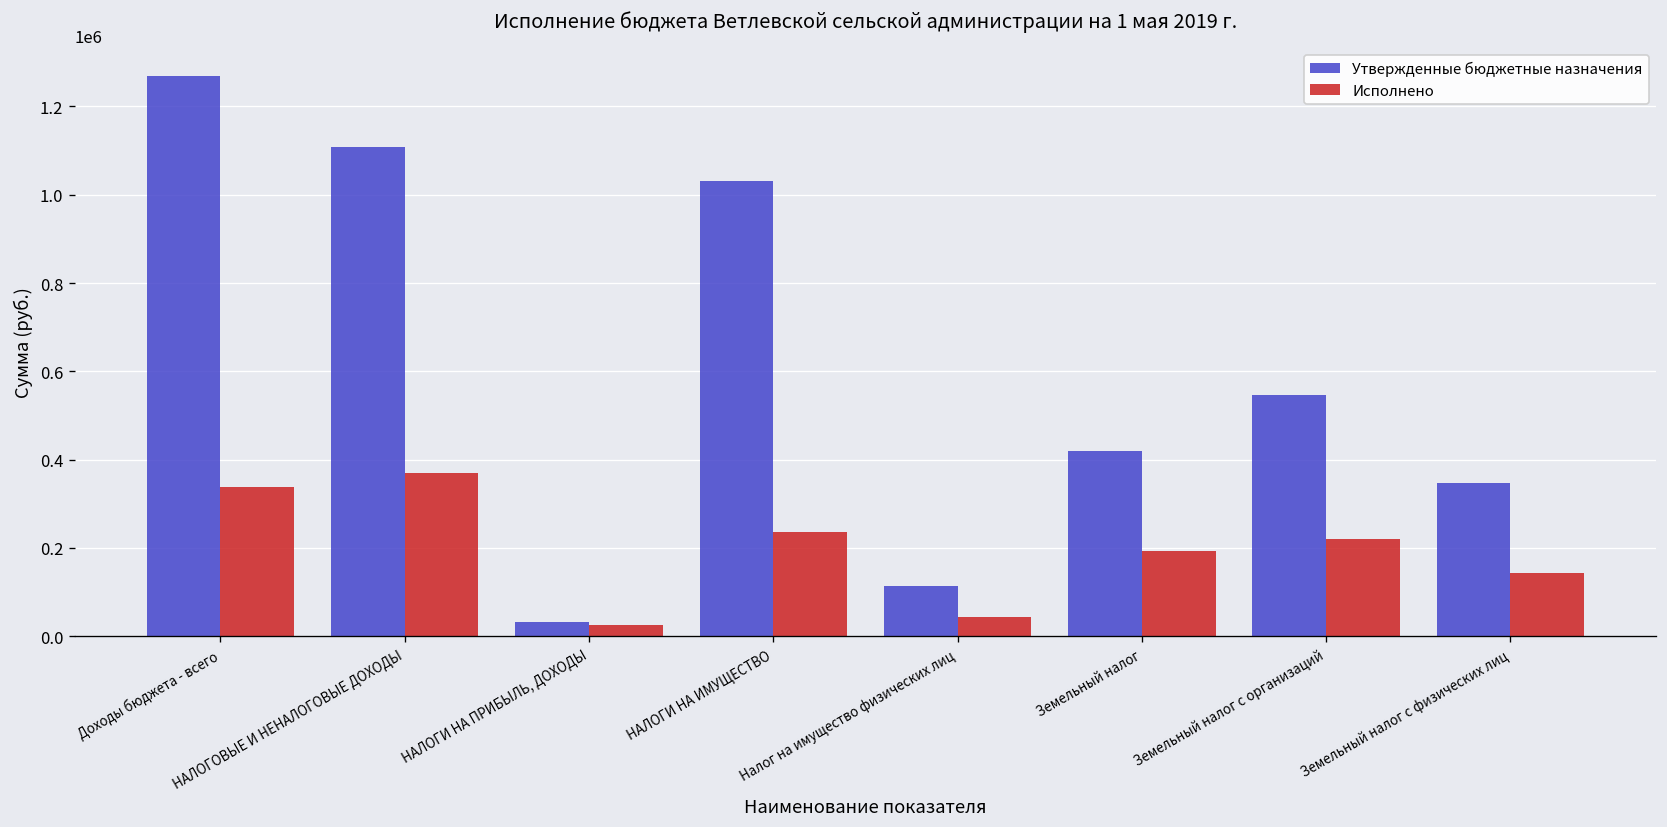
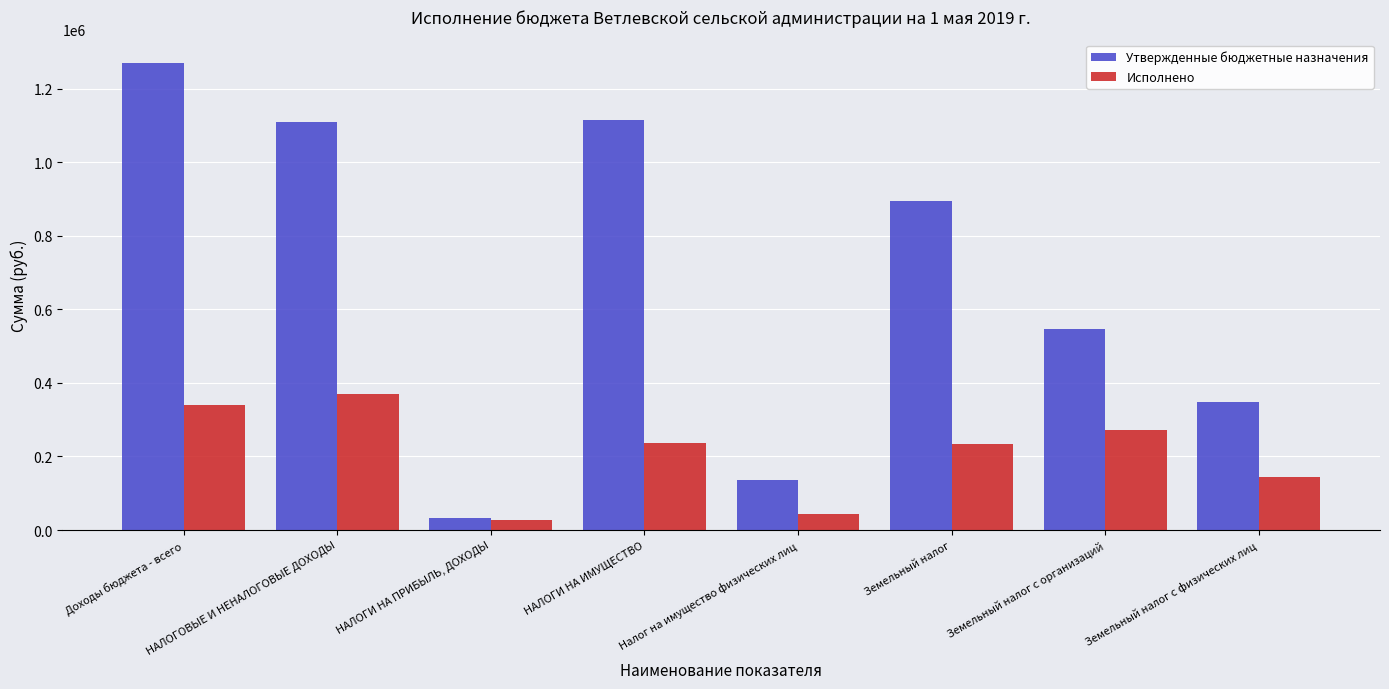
  {
    "Утвержденные бюджетные назначения": {
      "Доходы бюджета - всего": 1270000,
      "НАЛОГОВЫЕ И НЕНАЛОГОВЫЕ ДОХОДЫ": 1110000,
      "НАЛОГИ НА ПРИБЫЛЬ, ДОХОДЫ": 30000,
-     "НАЛОГИ НА ИМУЩЕСТВО": 1030000,
-     "Налог на имущество физических лиц": 110000,
-     "Земельный налог": 420000,
+     "НАЛОГИ НА ИМУЩЕСТВО": 1120000,
+     "Налог на имущество физических лиц": 140000,
+     "Земельный налог": 890000,
      "Земельный налог с организаций": 550000,
      "Земельный налог с физических лиц": 350000
    },
    "Исполнено": {
      "Доходы бюджета - всего": 340000,
      "НАЛОГОВЫЕ И НЕНАЛОГОВЫЕ ДОХОДЫ": 370000,
      "НАЛОГИ НА ПРИБЫЛЬ, ДОХОДЫ": 30000,
      "НАЛОГИ НА ИМУЩЕСТВО": 240000,
      "Налог на имущество физических лиц": 40000,
-     "Земельный налог": 190000,
-     "Земельный налог с организаций": 220000,
+     "Земельный налог": 230000,
+     "Земельный налог с организаций": 270000,
      "Земельный налог с физических лиц": 140000
    }
  }
